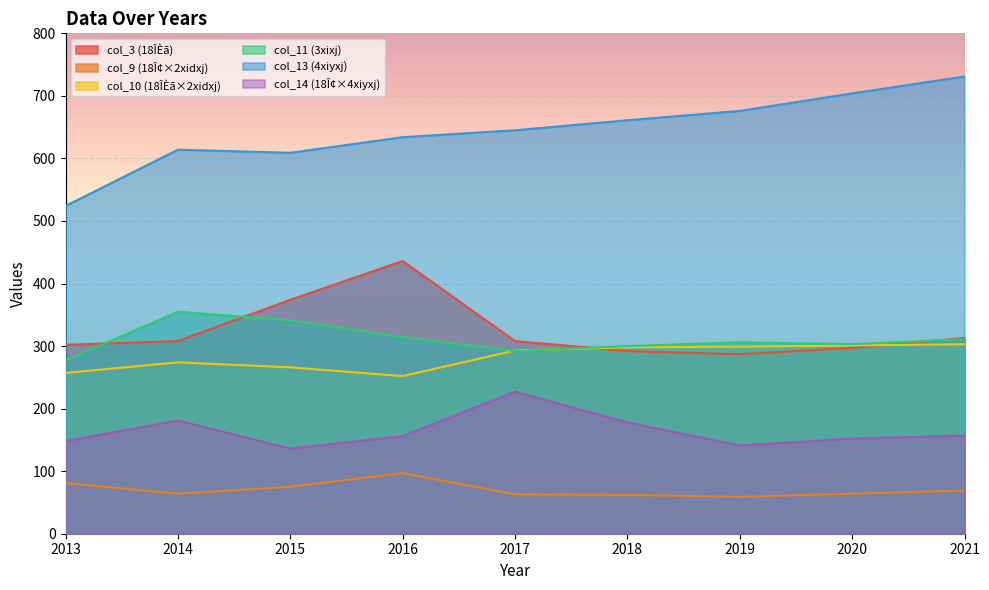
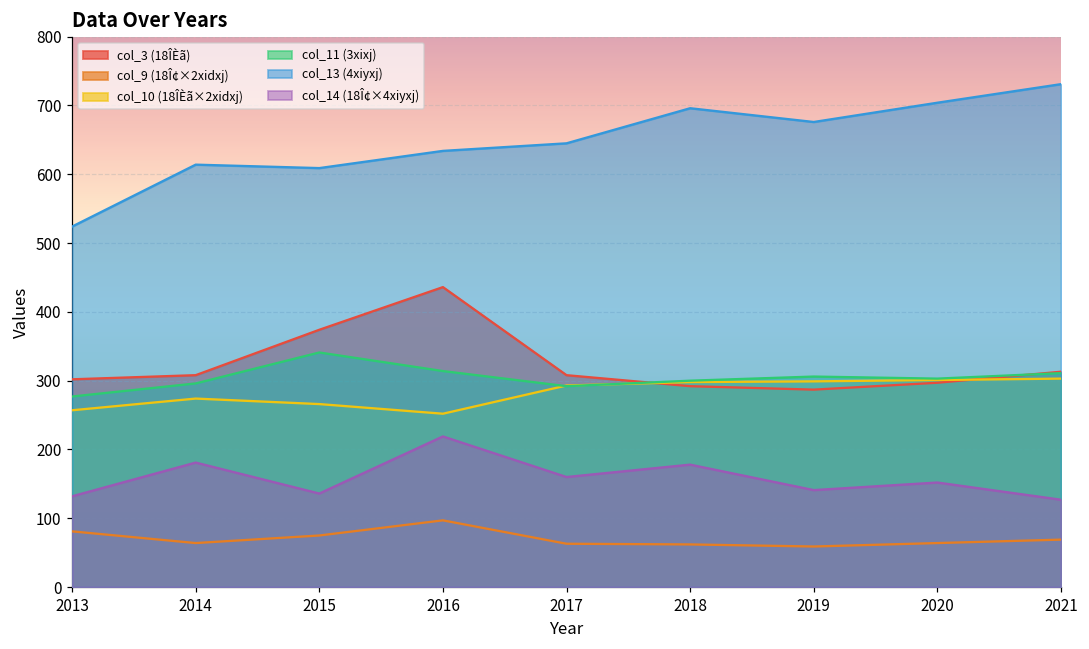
  {
    "col_10 (18ÎÈã×2xidxj)": {
      "2013": 260,
      "2014": 270,
      "2015": 270,
      "2016": 250,
      "2019": 300,
      "2021": 300
    },
    "col_11 (3xixj)": {
      "2013": 280,
-     "2014": 360,
+     "2014": 300,
      "2015": 340,
      "2016": 310,
      "2019": 310
    },
    "col_13 (4xiyxj)": {
      "2013": 520,
      "2014": 610,
      "2015": 610,
      "2016": 630,
      "2017": 650,
-     "2018": 660,
+     "2018": 700,
      "2019": 680,
      "2020": 700,
      "2021": 730
    },
    "col_14 (18Î¢×4xiyxj)": {
-     "2013": 150,
+     "2013": 130,
      "2014": 180,
      "2015": 140,
-     "2016": 160,
-     "2017": 230,
+     "2016": 220,
+     "2017": 160,
      "2018": 180,
      "2019": 140,
      "2020": 150,
-     "2021": 160
+     "2021": 130
    }
  }
